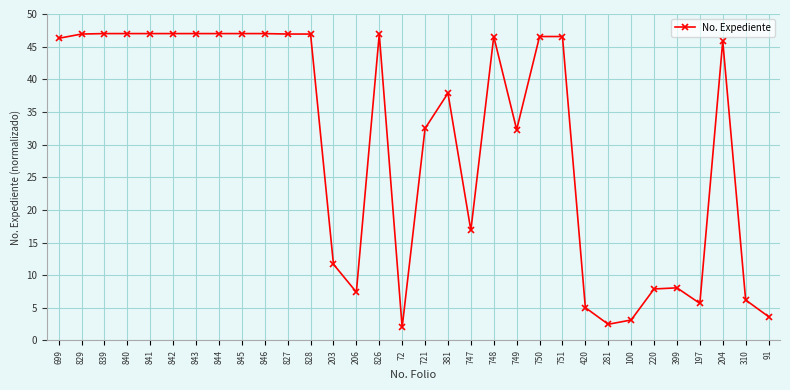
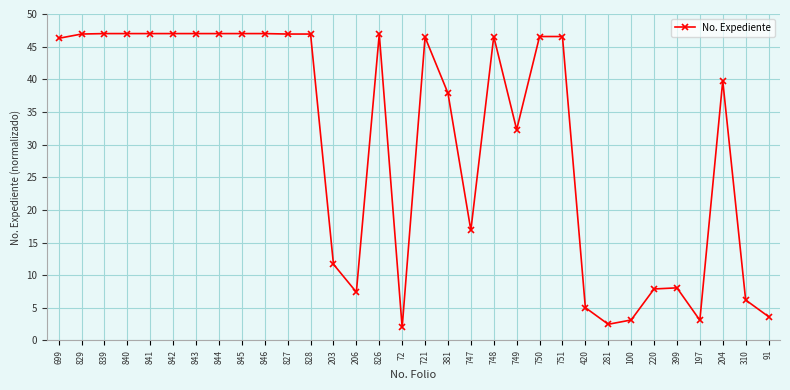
  {
    "699": 46,
    "829": 47,
    "839": 47,
    "840": 47,
    "841": 47,
    "842": 47,
    "843": 47,
    "844": 47,
    "845": 47,
    "846": 47,
    "827": 47,
    "828": 47,
    "203": 12,
    "206": 7,
    "826": 47,
    "72": 2,
-   "721": 32,
+   "721": 46,
    "381": 38,
    "747": 17,
    "748": 47,
    "749": 32,
    "750": 47,
    "751": 47,
    "420": 5,
    "281": 2,
    "100": 3,
    "220": 8,
    "399": 8,
-   "197": 6,
-   "204": 46,
+   "197": 3,
+   "204": 40,
    "310": 6,
    "91": 4
  }
